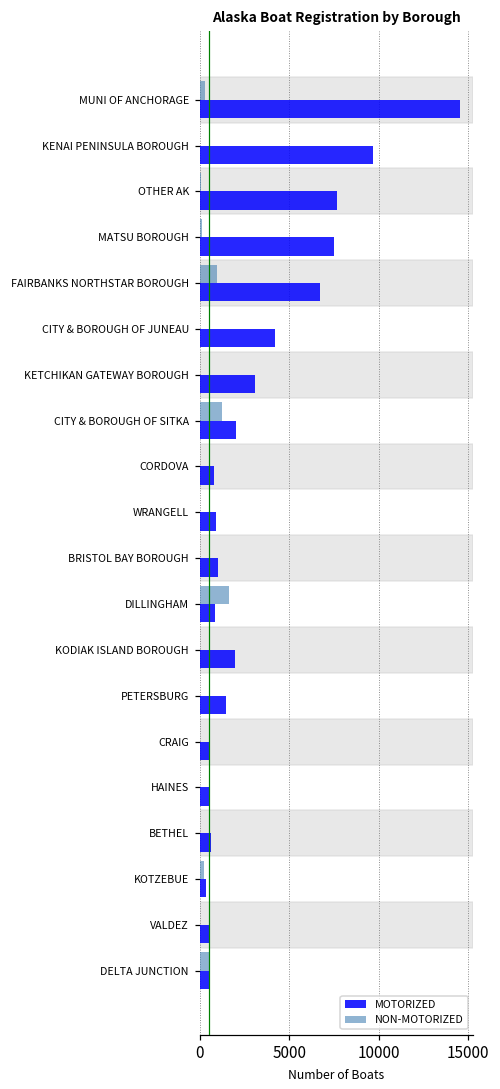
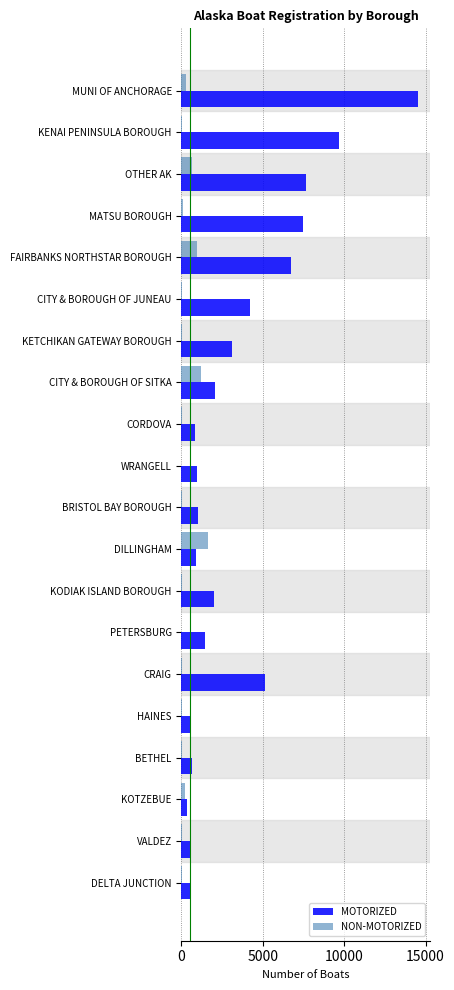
  {
    "MOTORIZED": {
      "MUNI OF ANCHORAGE": 14500,
      "KENAI PENINSULA BOROUGH": 9700,
      "OTHER AK": 7700,
      "MATSU BOROUGH": 7500,
      "FAIRBANKS NORTHSTAR BOROUGH": 6700,
      "CITY & BOROUGH OF JUNEAU": 4200,
      "KETCHIKAN GATEWAY BOROUGH": 3100,
      "CITY & BOROUGH OF SITKA": 2100,
      "CORDOVA": 800,
      "WRANGELL": 900,
      "BRISTOL BAY BOROUGH": 1000,
      "DILLINGHAM": 900,
      "KODIAK ISLAND BOROUGH": 2000,
      "PETERSBURG": 1500,
-     "CRAIG": 500,
+     "CRAIG": 5100,
      "HAINES": 500,
      "BETHEL": 600,
      "KOTZEBUE": 300,
      "VALDEZ": 600,
      "DELTA JUNCTION": 500
    },
    "NON-MOTORIZED": {
      "MUNI OF ANCHORAGE": 300,
-     "OTHER AK": 100,
+     "OTHER AK": 600,
      "FAIRBANKS NORTHSTAR BOROUGH": 1000,
      "CITY & BOROUGH OF SITKA": 1200,
      "WRANGELL": 0,
      "DILLINGHAM": 1600,
      "PETERSBURG": 0,
      "KOTZEBUE": 200,
-     "DELTA JUNCTION": 600
+     "DELTA JUNCTION": 0
    }
  }
